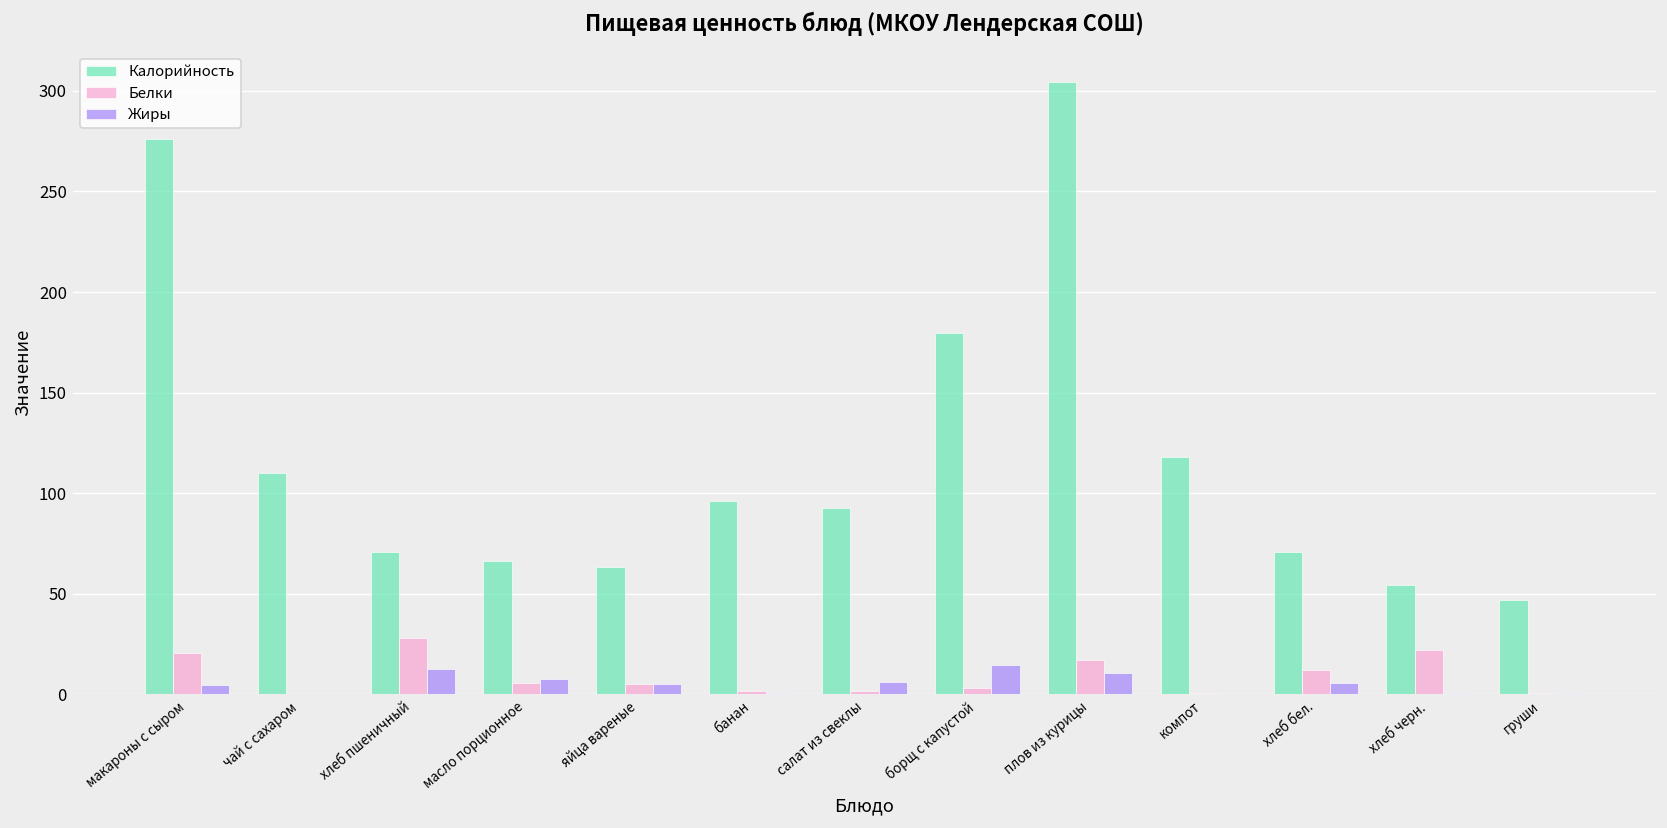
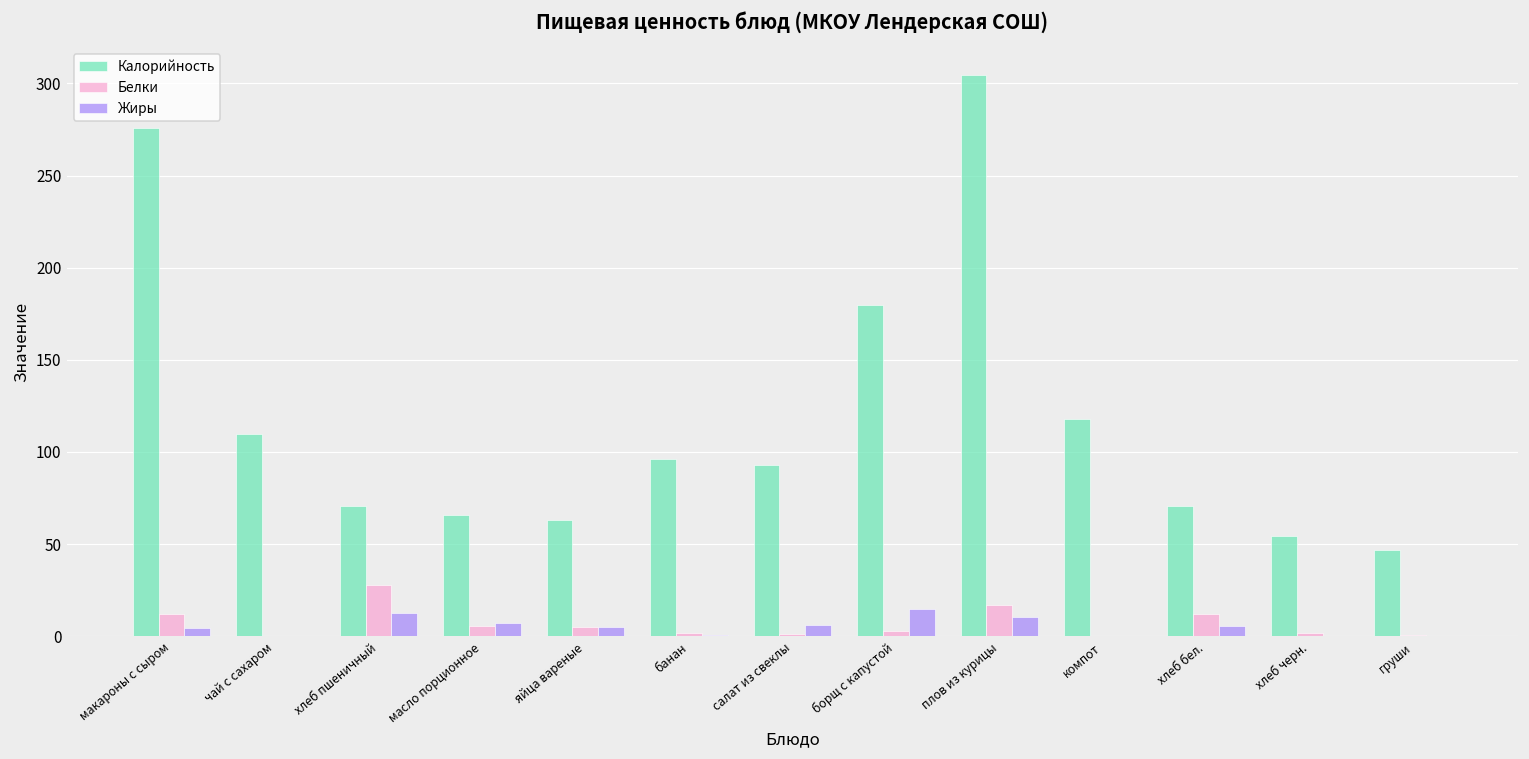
  {
    "Калорийность": {
      "макароны с сыром": 276,
      "чай с сахаром": 110,
      "хлеб пшеничный": 71,
      "масло порционное": 66,
      "яйца вареные": 63,
      "банан": 96,
      "салат из свеклы": 93,
      "борщ с капустой": 180,
      "плов из курицы": 305,
      "компот": 118,
      "хлеб бел.": 71,
      "хлеб черн.": 54,
      "груши": 47
    },
    "Белки": {
-     "макароны с сыром": 20,
+     "макароны с сыром": 12,
      "чай с сахаром": 0,
      "хлеб пшеничный": 28,
      "масло порционное": 6,
      "яйца вареные": 5,
      "банан": 2,
      "борщ с капустой": 3,
      "плов из курицы": 17,
      "хлеб бел.": 12,
-     "хлеб черн.": 22
+     "хлеб черн.": 2
    },
    "Жиры": {
      "макароны с сыром": 5,
      "чай с сахаром": 0,
      "хлеб пшеничный": 13,
      "масло порционное": 7,
      "яйца вареные": 5,
      "салат из свеклы": 6,
      "борщ с капустой": 15,
      "плов из курицы": 10,
      "хлеб бел.": 6
    }
  }
